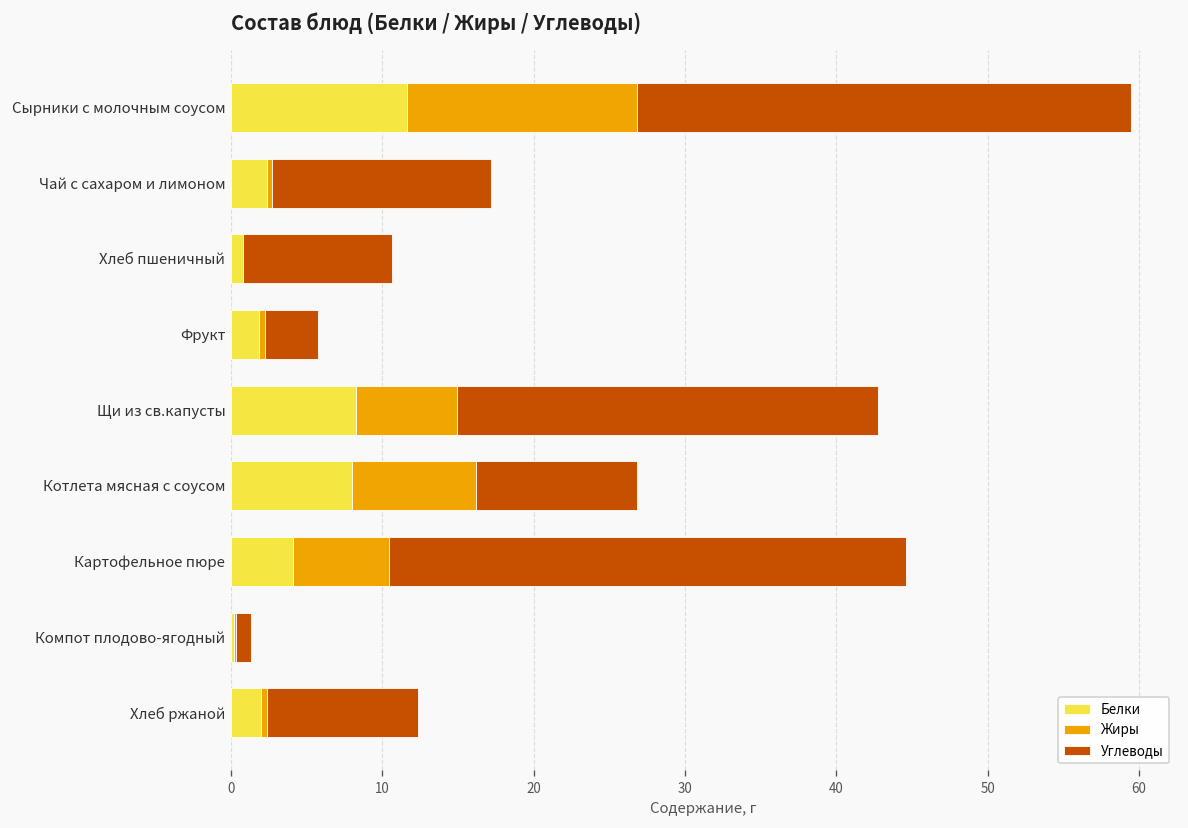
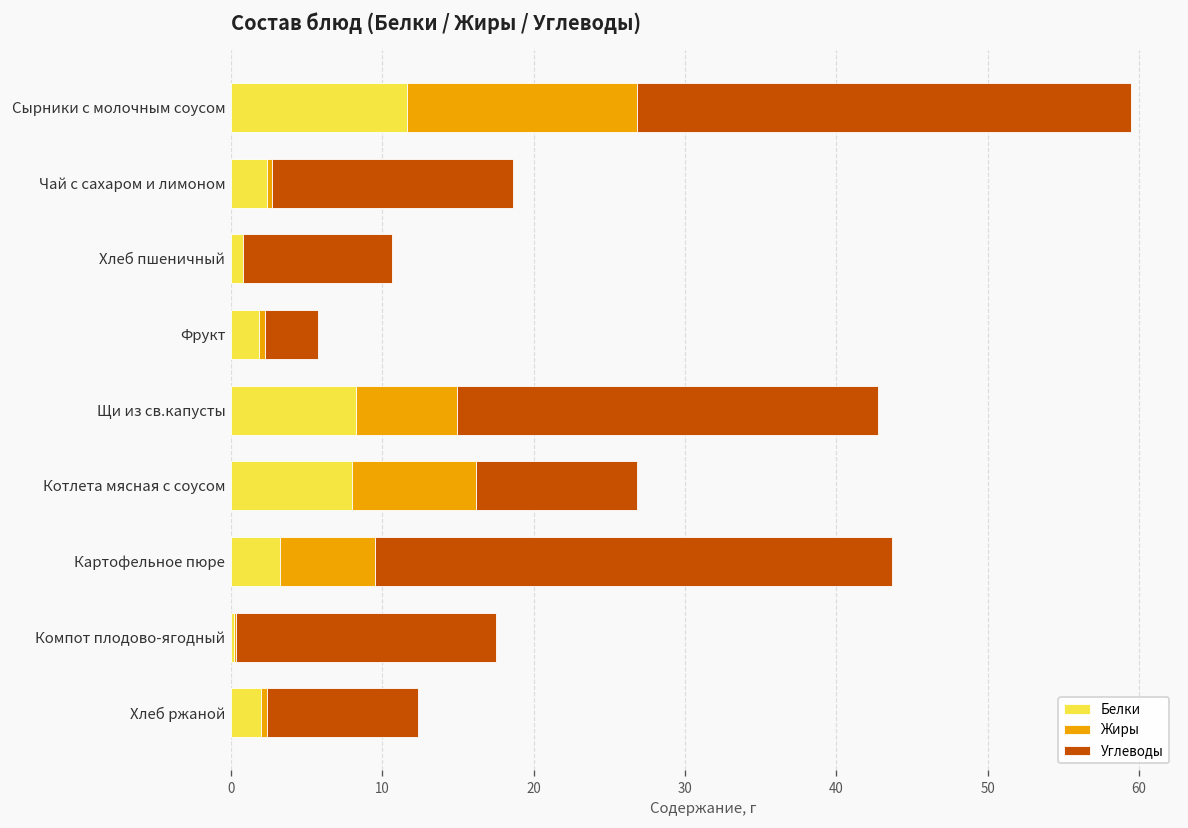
  {
    "Белки": {
      "Сырники с молочным соусом": 11.6,
      "Чай с сахаром и лимоном": 2.4,
      "Хлеб пшеничный": 0.8,
      "Фрукт": 1.8,
      "Щи из св.капусты": 8.3,
      "Котлета мясная с соусом": 8.0,
-     "Картофельное пюре": 4.1,
+     "Картофельное пюре": 3.2,
      "Компот плодово-ягодный": 0.2,
      "Хлеб ржаной": 2.0
    },
    "Жиры": {
      "Сырники с молочным соусом": 15.2,
      "Чай с сахаром и лимоном": 0.3,
      "Хлеб пшеничный": 0.0,
      "Фрукт": 0.4,
      "Щи из св.капусты": 6.7,
      "Котлета мясная с соусом": 8.2,
      "Картофельное пюре": 6.3,
      "Хлеб ржаной": 0.4
    },
    "Углеводы": {
      "Сырники с молочным соусом": 32.7,
-     "Чай с сахаром и лимоном": 14.5,
+     "Чай с сахаром и лимоном": 15.9,
      "Хлеб пшеничный": 9.8,
      "Фрукт": 3.5,
      "Щи из св.капусты": 27.8,
      "Котлета мясная с соусом": 10.6,
      "Картофельное пюре": 34.2,
-     "Компот плодово-ягодный": 1.0,
+     "Компот плодово-ягодный": 17.2,
      "Хлеб ржаной": 10.0
    }
  }
